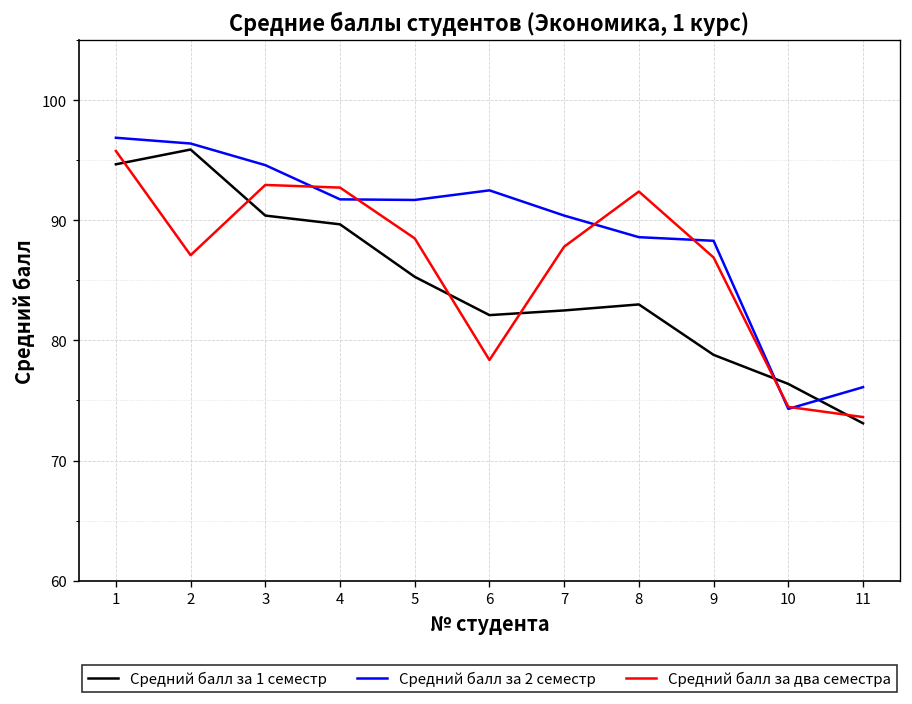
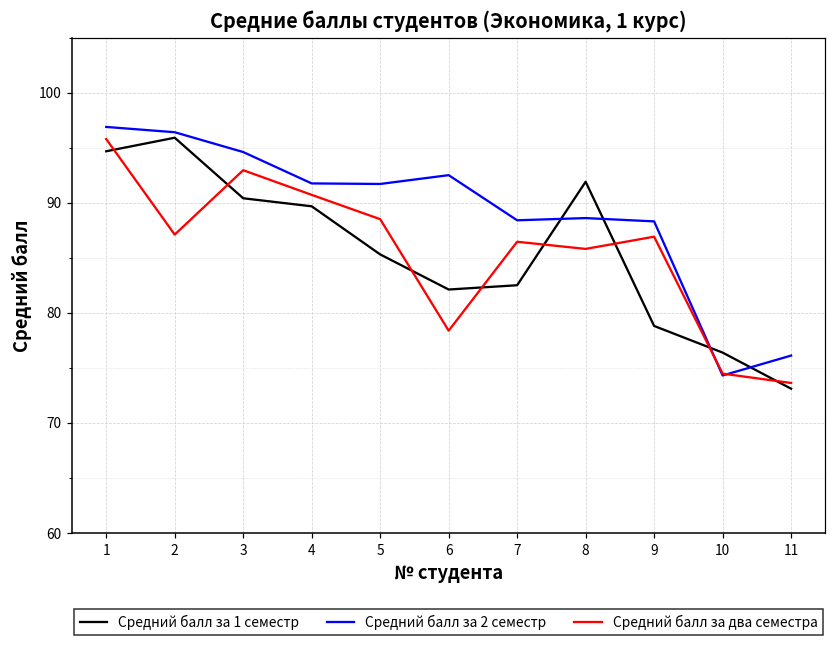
  {
    "Средний балл за 1 семестр": {
      "1": 94.7,
      "2": 95.9,
      "3": 90.4,
      "4": 89.7,
      "5": 85.3,
      "6": 82.1,
      "7": 82.5,
-     "8": 83.0,
+     "8": 91.9,
      "9": 78.8,
      "10": 76.4,
      "11": 73.1
    },
    "Средний балл за 2 семестр": {
      "1": 96.9,
      "2": 96.4,
      "3": 94.6,
      "4": 91.8,
      "5": 91.7,
      "6": 92.5,
-     "7": 90.4,
+     "7": 88.4,
      "8": 88.6,
      "9": 88.3,
      "11": 76.1
    },
    "Средний балл за два семестра": {
      "1": 95.8,
      "2": 87.1,
      "3": 93.0,
-     "4": 92.7,
+     "4": 90.7,
      "5": 88.5,
      "6": 78.4,
-     "7": 87.8,
-     "8": 92.4,
+     "7": 86.5,
+     "8": 85.8,
      "9": 86.9,
      "11": 73.6
    }
  }
